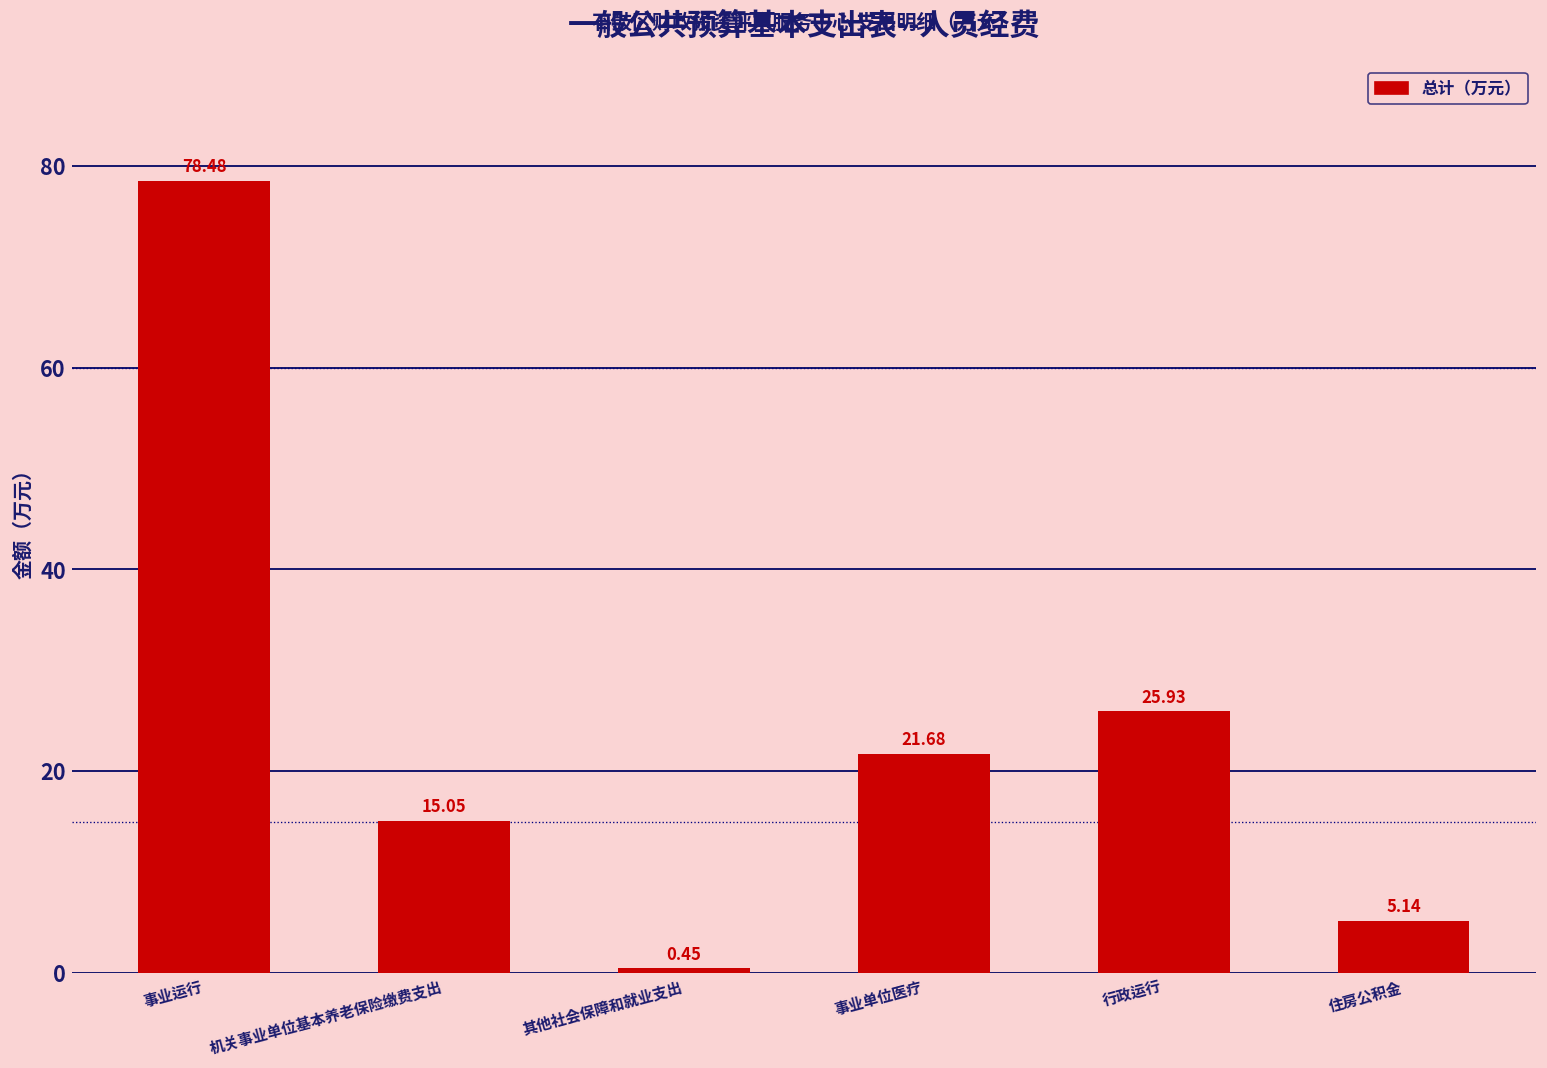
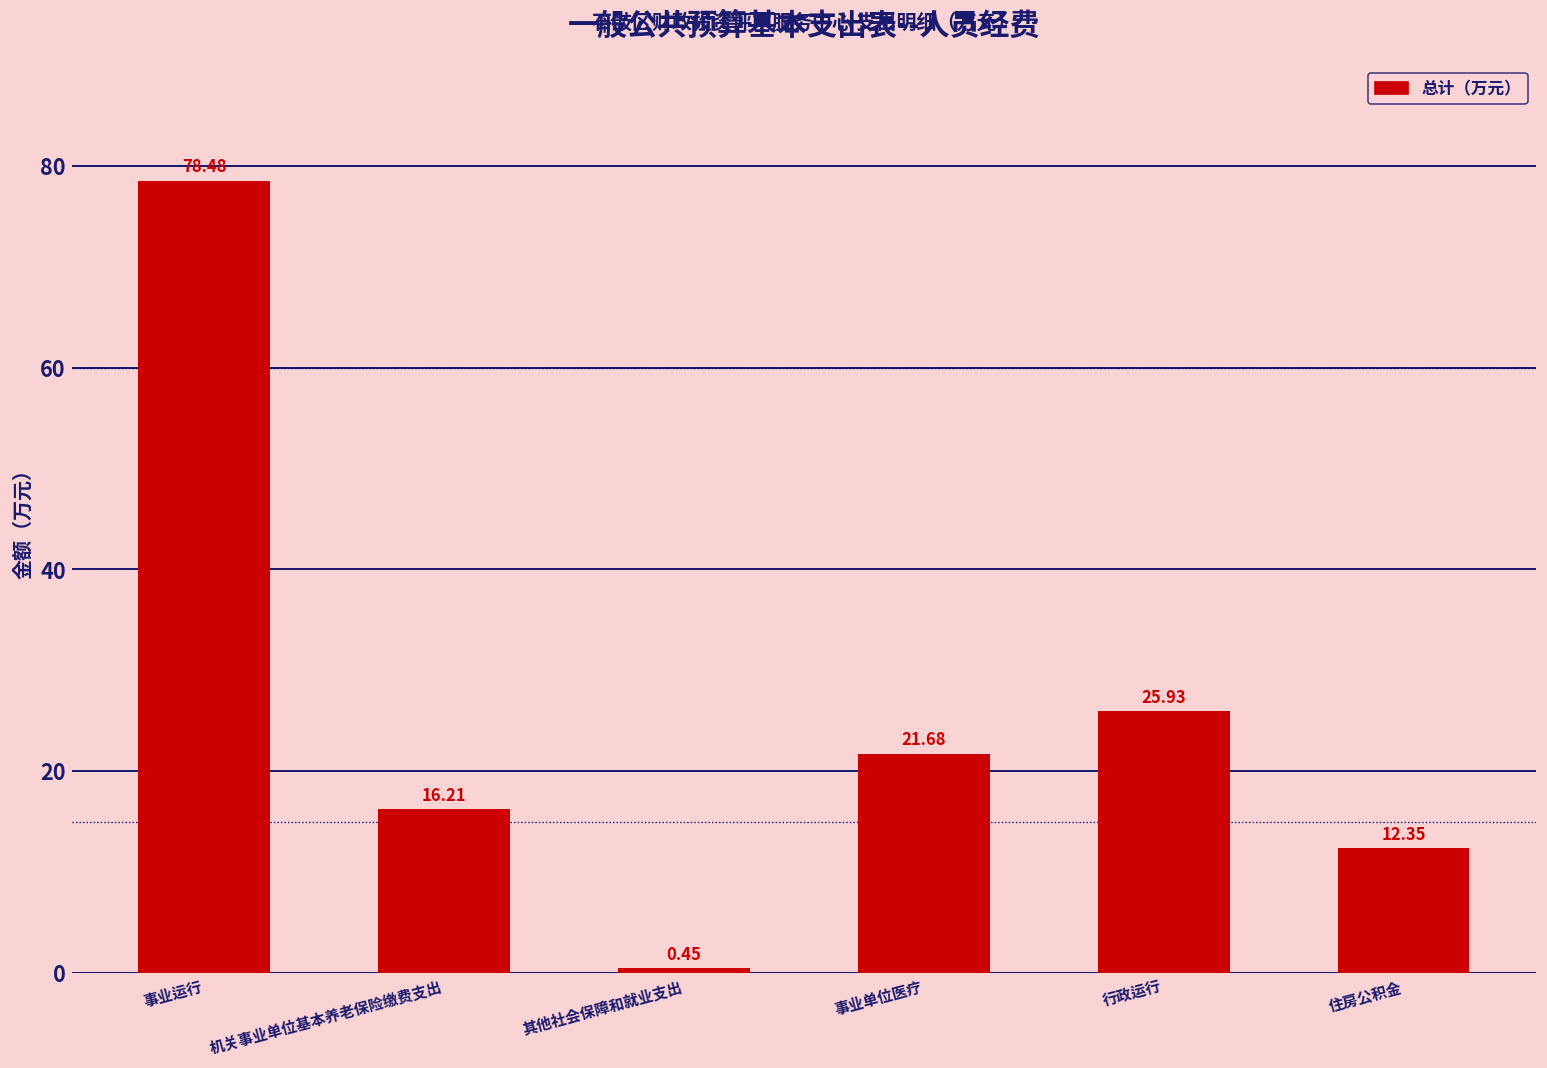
  {
    "事业运行": 78.48,
-   "机关事业单位基本养老保险缴费支出": 15.05,
+   "机关事业单位基本养老保险缴费支出": 16.21,
    "其他社会保障和就业支出": 0.45,
    "事业单位医疗": 21.68,
    "行政运行": 25.93,
-   "住房公积金": 5.14
+   "住房公积金": 12.35
  }
